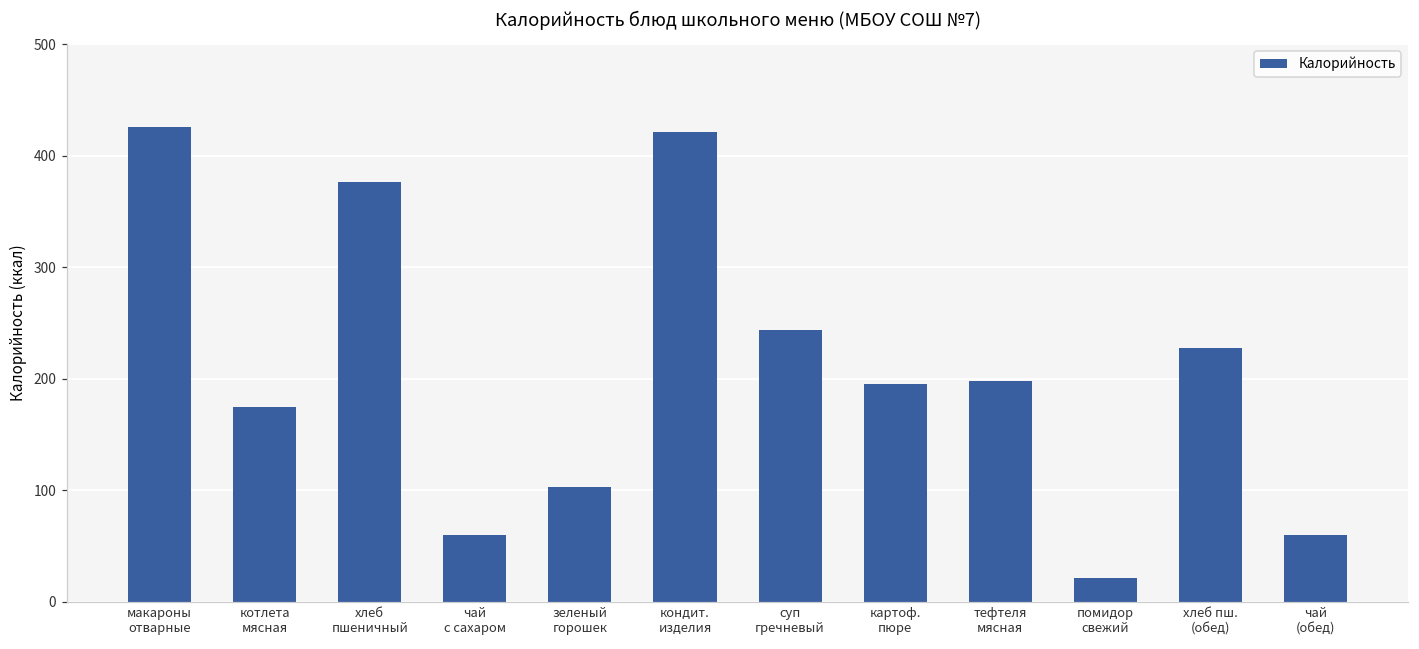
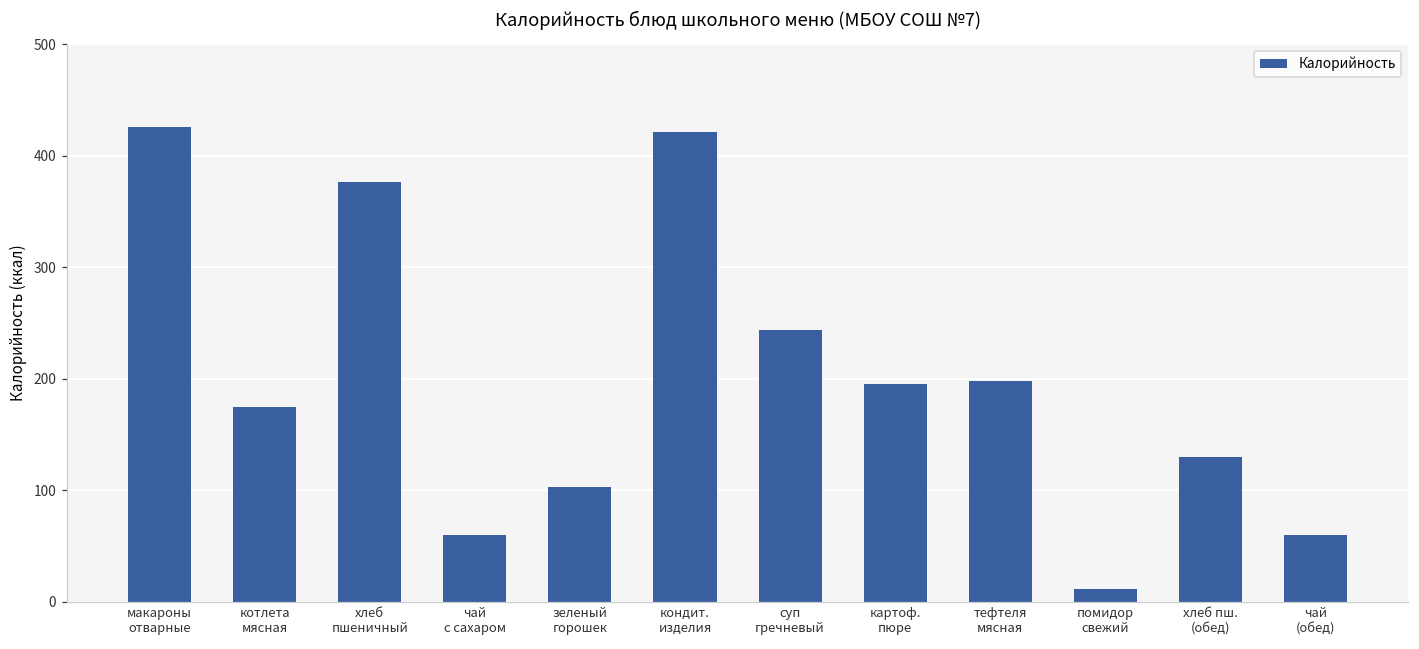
  {
    "макароны отварные": 426,
    "котлета мясная": 175,
    "хлеб пшеничный": 377,
    "чай с сахаром": 60,
    "зеленый горошек": 103,
    "кондит. изделия": 421,
    "суп гречневый": 244,
    "картоф. пюре": 195,
    "тефтеля мясная": 198,
-   "помидор свежий": 21,
-   "хлеб пш. (обед)": 228,
+   "помидор свежий": 11,
+   "хлеб пш. (обед)": 130,
    "чай (обед)": 60
  }
